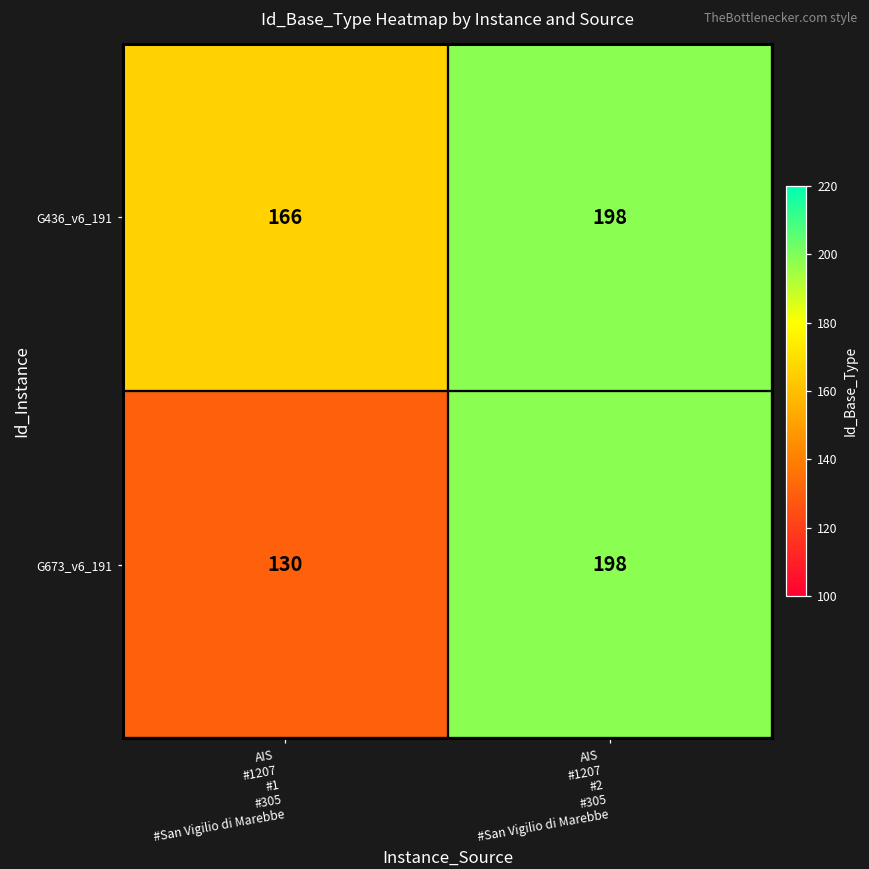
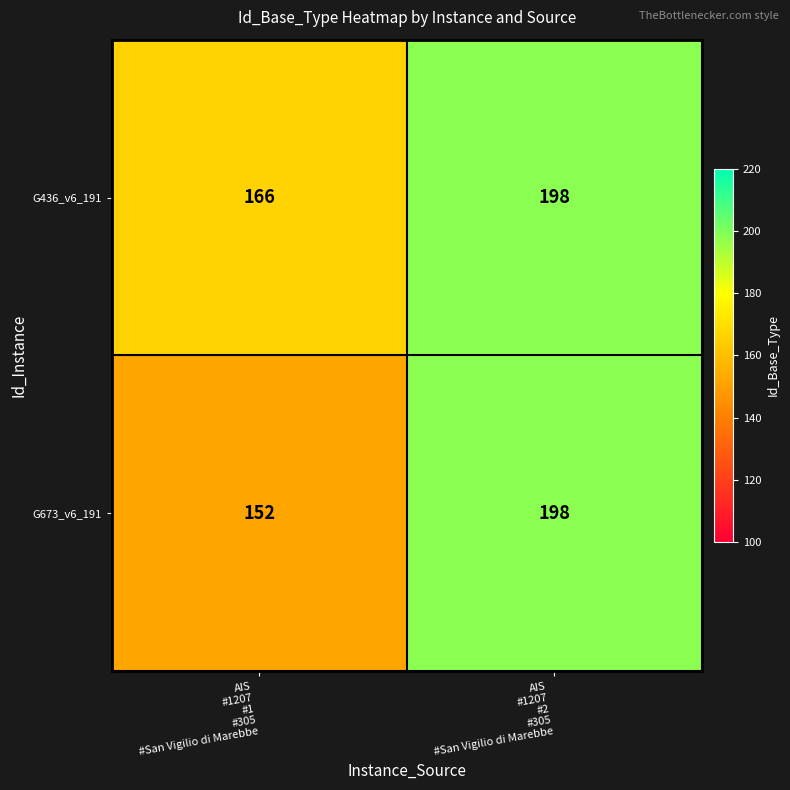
  {
    "G436_v6_191": {
      "AIS #1207 #1 #305 #San Vigilio di Marebbe": 166,
      "AIS #1207 #2 #305 #San Vigilio di Marebbe": 198
    },
    "G673_v6_191": {
-     "AIS #1207 #1 #305 #San Vigilio di Marebbe": 130,
+     "AIS #1207 #1 #305 #San Vigilio di Marebbe": 152,
      "AIS #1207 #2 #305 #San Vigilio di Marebbe": 198
    }
  }
